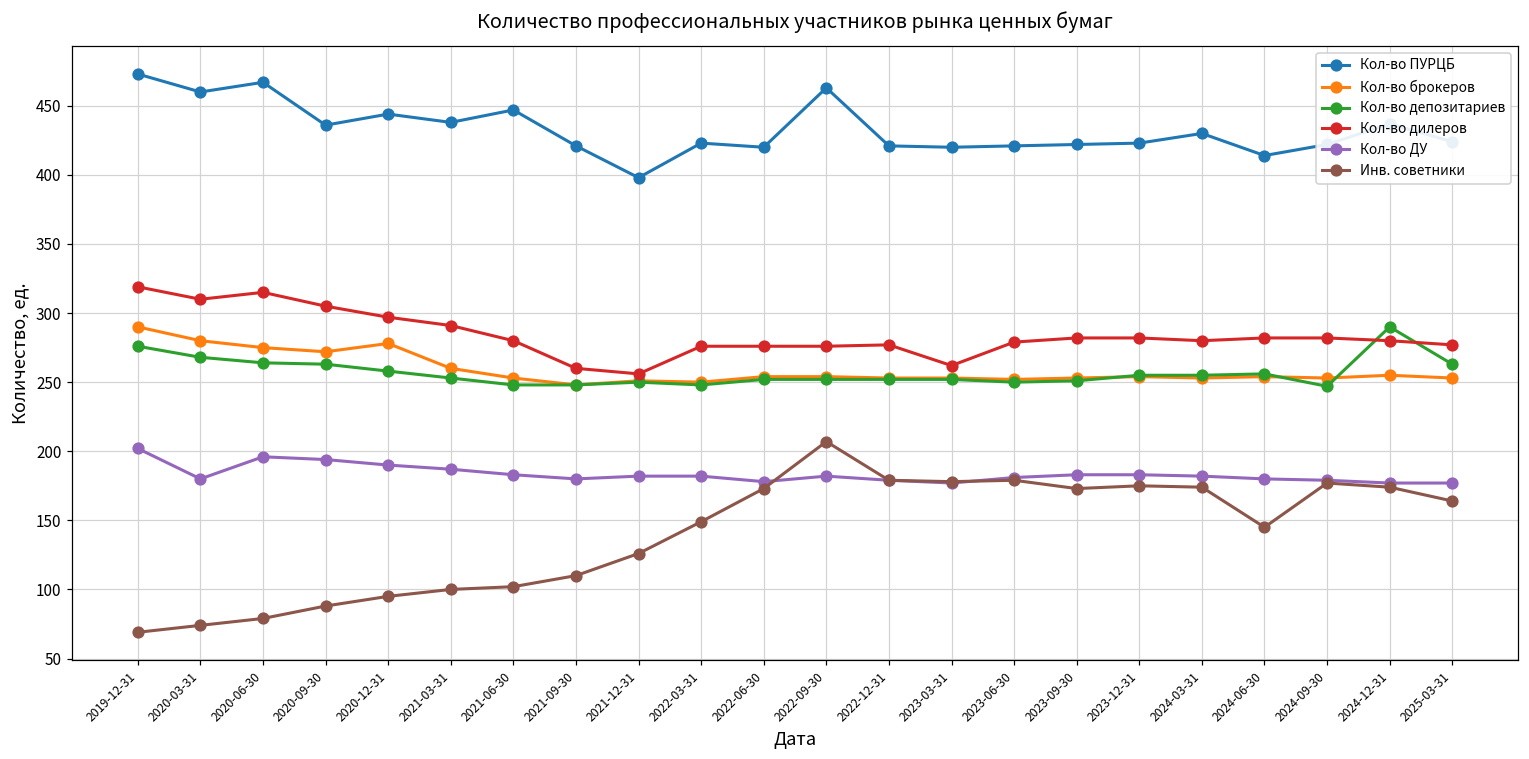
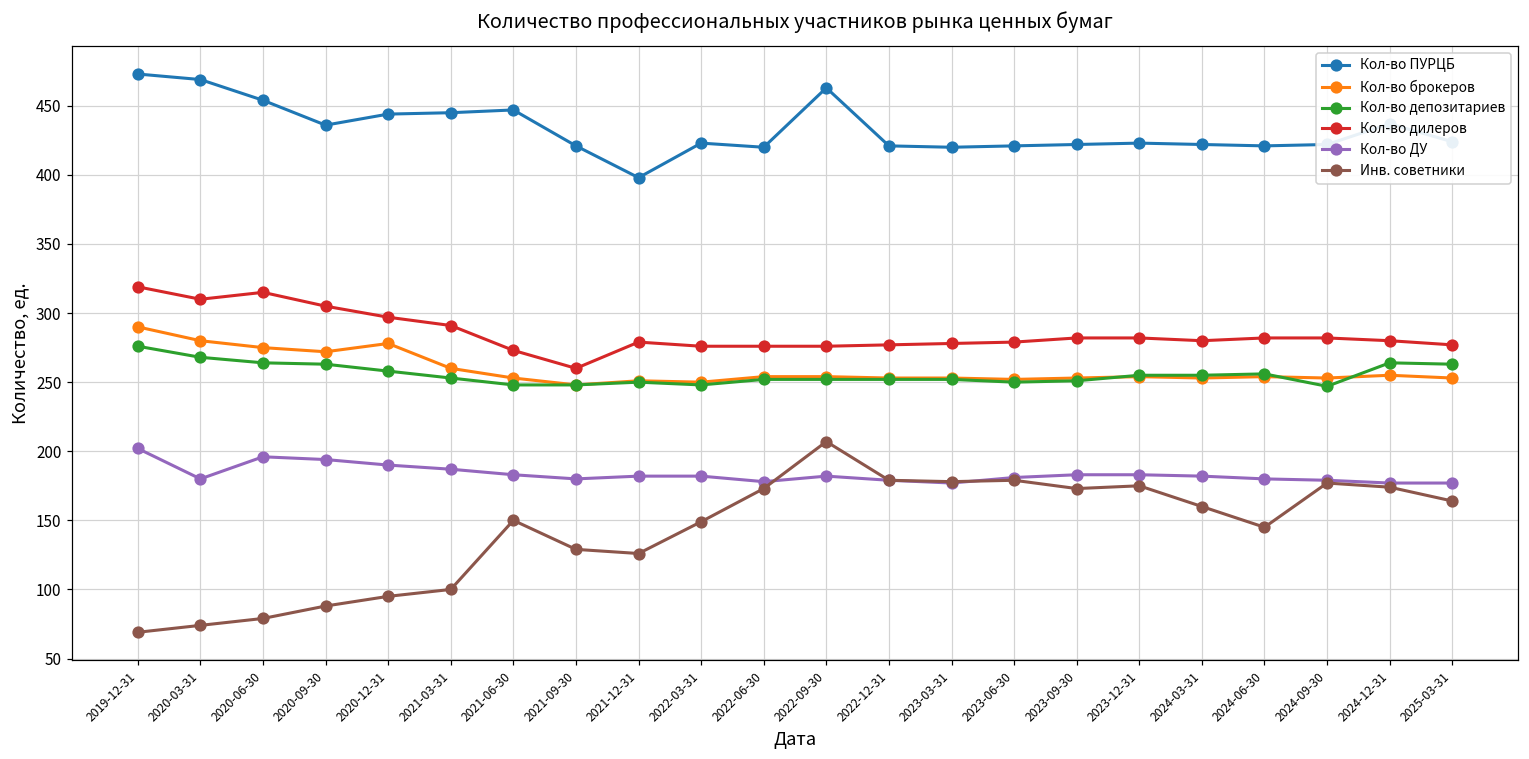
  {
    "Кол-во ПУРЦБ": {
      "2019-12-31": 473,
-     "2020-03-31": 460,
-     "2020-06-30": 467,
+     "2020-03-31": 469,
+     "2020-06-30": 454,
      "2020-09-30": 436,
      "2020-12-31": 444,
-     "2021-03-31": 438,
+     "2021-03-31": 445,
      "2021-06-30": 447,
      "2021-09-30": 421,
      "2021-12-31": 398,
      "2022-03-31": 423,
      "2022-06-30": 420,
      "2022-09-30": 463,
      "2022-12-31": 421,
      "2023-03-31": 420,
      "2023-06-30": 421,
      "2023-09-30": 422,
      "2023-12-31": 423,
-     "2024-03-31": 430,
-     "2024-06-30": 414
+     "2024-03-31": 422,
+     "2024-06-30": 421
    },
    "Кол-во брокеров": {
      "2019-12-31": 290,
      "2020-03-31": 280,
      "2020-06-30": 275,
      "2020-09-30": 272,
      "2020-12-31": 278,
      "2021-03-31": 260,
      "2021-06-30": 253,
      "2024-03-31": 253,
      "2024-09-30": 253,
      "2024-12-31": 255,
      "2025-03-31": 253
    },
    "Кол-во депозитариев": {
      "2019-12-31": 276,
      "2020-03-31": 268,
      "2020-06-30": 264,
      "2020-09-30": 263,
      "2020-12-31": 258,
      "2021-03-31": 253,
      "2021-06-30": 248,
      "2024-03-31": 255,
      "2024-09-30": 247,
-     "2024-12-31": 290,
+     "2024-12-31": 264,
      "2025-03-31": 263
    },
    "Кол-во дилеров": {
      "2019-12-31": 319,
      "2020-03-31": 310,
      "2020-06-30": 315,
      "2020-09-30": 305,
      "2020-12-31": 297,
      "2021-03-31": 291,
-     "2021-06-30": 280,
+     "2021-06-30": 273,
      "2021-09-30": 260,
-     "2021-12-31": 256,
+     "2021-12-31": 279,
      "2022-03-31": 276,
      "2022-06-30": 276,
      "2022-09-30": 276,
      "2022-12-31": 277,
-     "2023-03-31": 262,
+     "2023-03-31": 278,
      "2023-06-30": 279,
      "2023-09-30": 282,
      "2023-12-31": 282,
      "2024-03-31": 280,
      "2024-06-30": 282,
      "2024-09-30": 282,
      "2024-12-31": 280,
      "2025-03-31": 277
    },
    "Кол-во ДУ": {
      "2019-12-31": 202,
      "2020-03-31": 180,
      "2020-06-30": 196,
      "2020-09-30": 194,
      "2020-12-31": 190,
      "2021-03-31": 187,
      "2021-06-30": 183,
      "2021-09-30": 180,
      "2021-12-31": 182,
      "2022-03-31": 182,
      "2022-06-30": 178,
      "2022-09-30": 182,
      "2023-09-30": 183,
      "2023-12-31": 183,
      "2024-03-31": 182,
      "2024-06-30": 180,
      "2024-12-31": 177,
      "2025-03-31": 177
    },
    "Инв. советники": {
      "2019-12-31": 69,
      "2020-03-31": 74,
      "2020-06-30": 79,
      "2020-09-30": 88,
      "2020-12-31": 95,
      "2021-03-31": 100,
-     "2021-06-30": 102,
-     "2021-09-30": 110,
+     "2021-06-30": 150,
+     "2021-09-30": 129,
      "2021-12-31": 126,
      "2022-03-31": 149,
      "2022-06-30": 173,
      "2022-09-30": 207,
      "2023-09-30": 173,
      "2023-12-31": 175,
-     "2024-03-31": 174,
+     "2024-03-31": 160,
      "2024-06-30": 145,
      "2024-12-31": 174,
      "2025-03-31": 164
    }
  }
